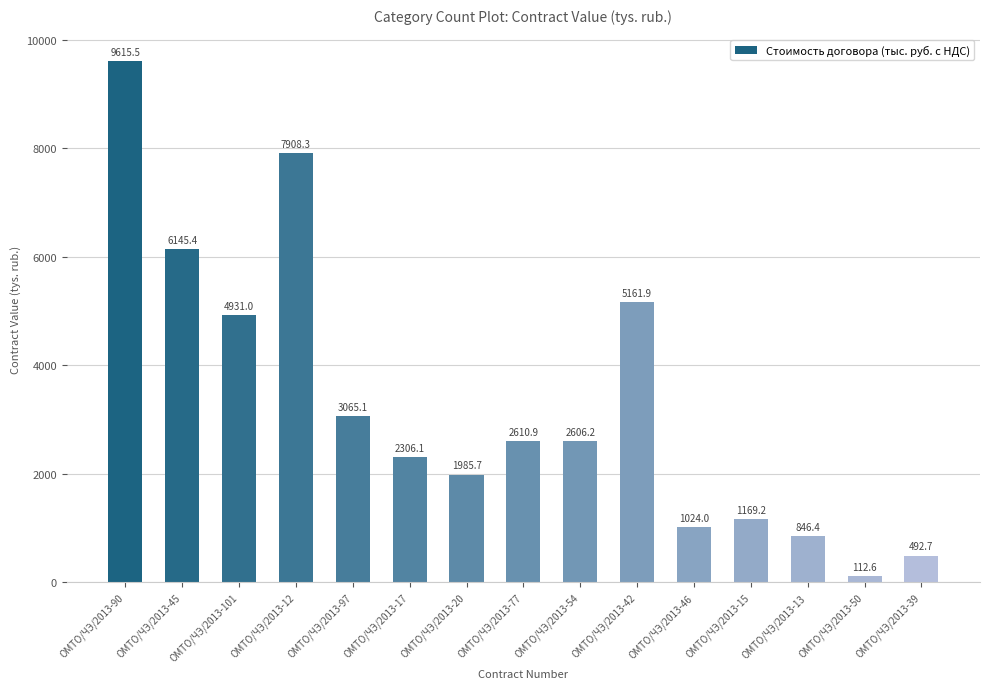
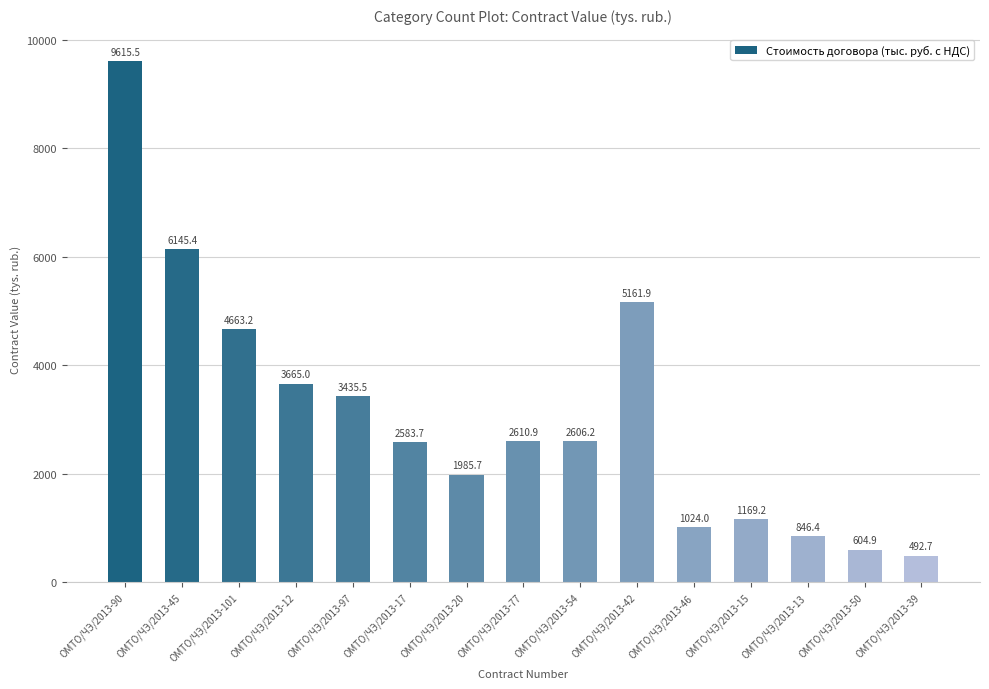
  {
    "ОМТО/ЧЭ/2013-90": 9615.5,
    "ОМТО/ЧЭ/2013-45": 6145.4,
-   "ОМТО/ЧЭ/2013-101": 4931.0,
-   "ОМТО/ЧЭ/2013-12": 7908.3,
-   "ОМТО/ЧЭ/2013-97": 3065.1,
-   "ОМТО/ЧЭ/2013-17": 2306.1,
+   "ОМТО/ЧЭ/2013-101": 4663.2,
+   "ОМТО/ЧЭ/2013-12": 3665.0,
+   "ОМТО/ЧЭ/2013-97": 3435.5,
+   "ОМТО/ЧЭ/2013-17": 2583.7,
    "ОМТО/ЧЭ/2013-20": 1985.7,
    "ОМТО/ЧЭ/2013-77": 2610.9,
    "ОМТО/ЧЭ/2013-54": 2606.2,
    "ОМТО/ЧЭ/2013-42": 5161.9,
    "ОМТО/ЧЭ/2013-46": 1024.0,
    "ОМТО/ЧЭ/2013-15": 1169.2,
    "ОМТО/ЧЭ/2013-13": 846.4,
-   "ОМТО/ЧЭ/2013-50": 112.6,
+   "ОМТО/ЧЭ/2013-50": 604.9,
    "ОМТО/ЧЭ/2013-39": 492.7
  }
